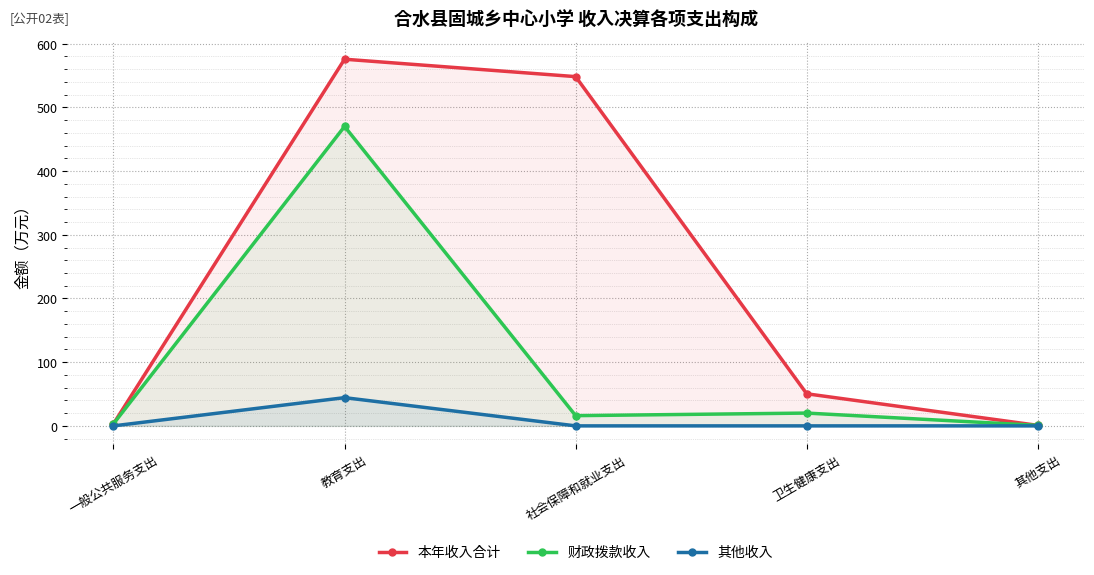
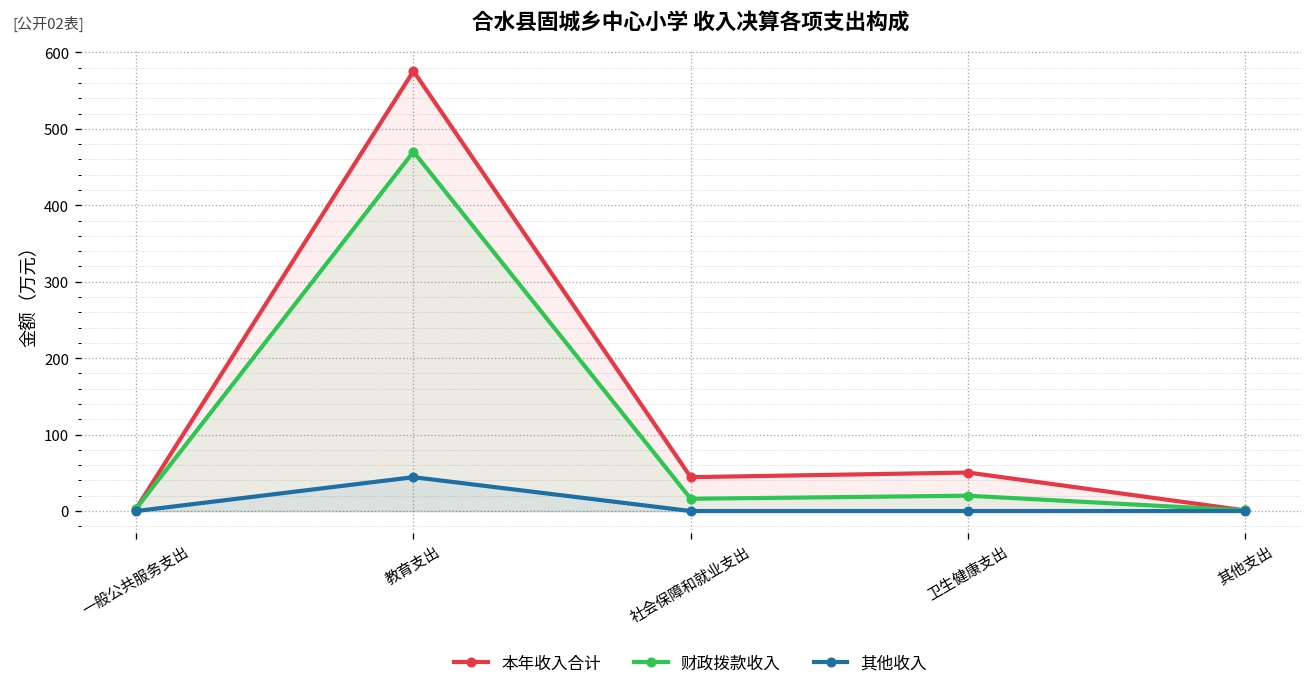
  {
    "本年收入合计": {
      "教育支出": 580,
-     "社会保障和就业支出": 550,
+     "社会保障和就业支出": 40,
      "卫生健康支出": 50
    },
    "财政拨款收入": {
      "教育支出": 470,
      "社会保障和就业支出": 20,
      "卫生健康支出": 20
    },
    "其他收入": {
      "教育支出": 40,
      "社会保障和就业支出": 0,
      "卫生健康支出": 0
    }
  }
